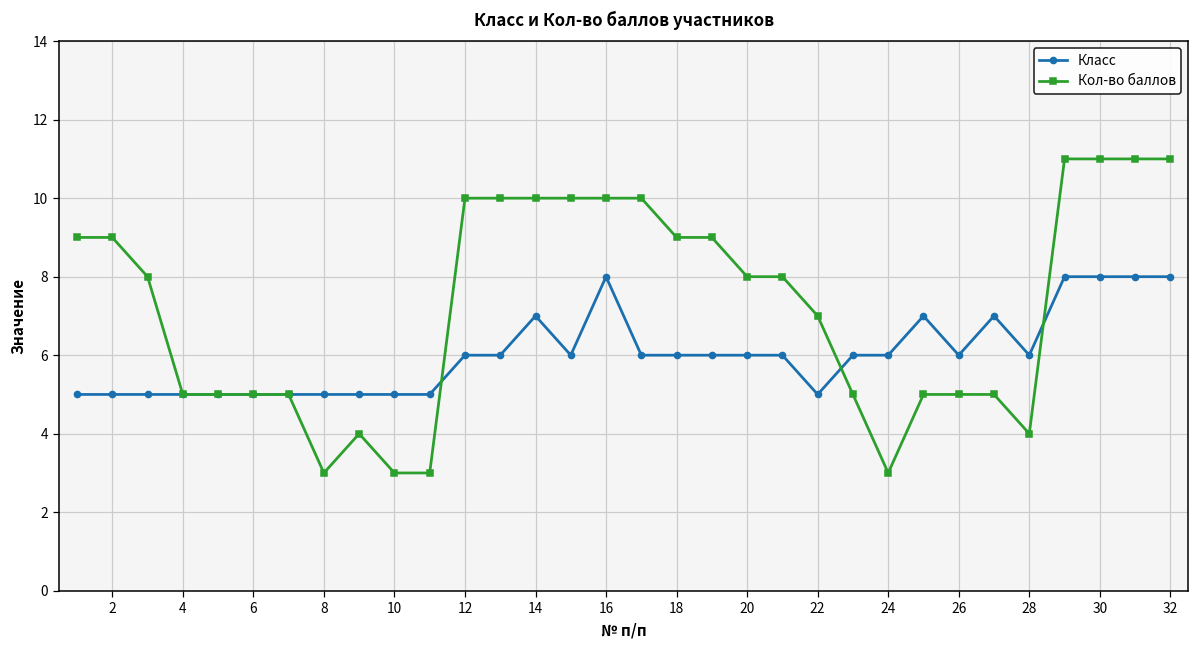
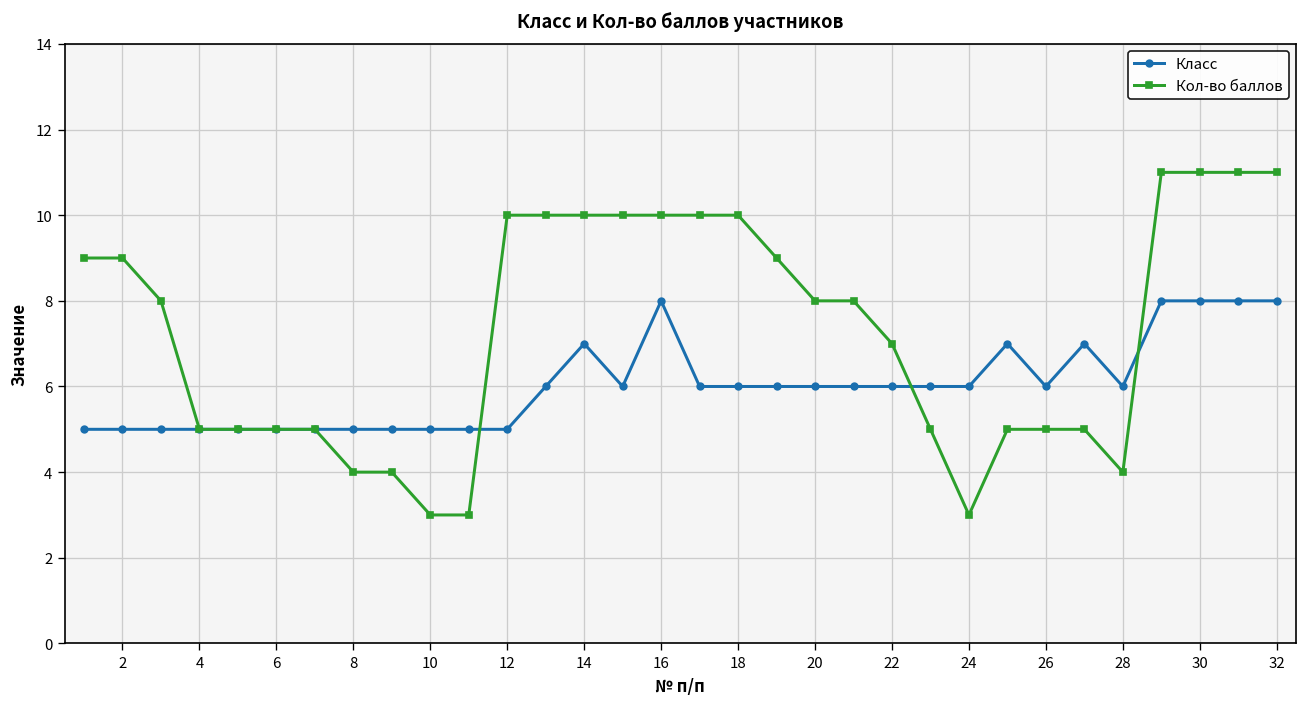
  {
    "Класс": {
      "2": 5,
      "8": 5,
      "10": 5,
-     "12": 6,
+     "12": 5,
      "14": 7,
      "16": 8,
      "18": 6,
      "20": 6,
-     "22": 5,
+     "22": 6,
      "24": 6,
      "26": 6,
      "28": 6,
      "30": 8,
      "32": 8
    },
    "Кол-во баллов": {
      "2": 9,
-     "8": 3,
+     "8": 4,
      "10": 3,
      "12": 10,
      "14": 10,
      "16": 10,
-     "18": 9,
+     "18": 10,
      "20": 8,
      "22": 7,
      "24": 3,
      "26": 5,
      "28": 4,
      "30": 11,
      "32": 11
    }
  }
